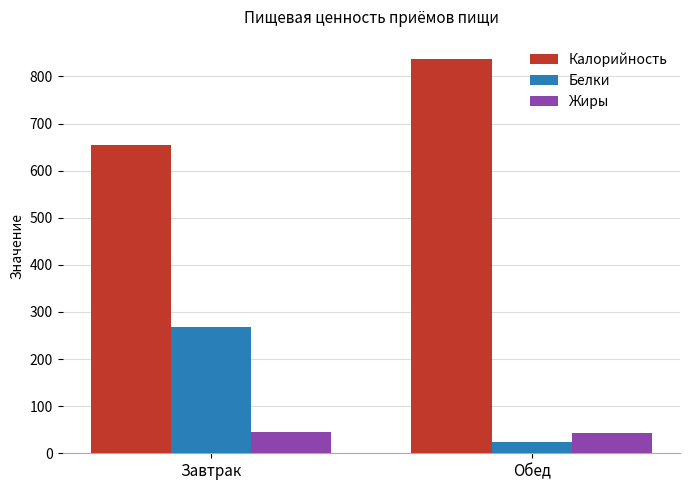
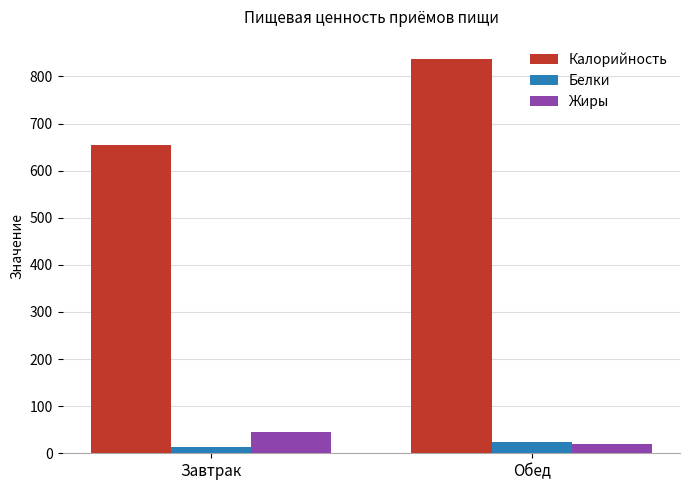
  {
    "Калорийность": {
      "Завтрак": 650,
      "Обед": 840
    },
    "Белки": {
-     "Завтрак": 270,
+     "Завтрак": 10,
      "Обед": 20
    },
    "Жиры": {
      "Завтрак": 50,
-     "Обед": 40
+     "Обед": 20
    }
  }
